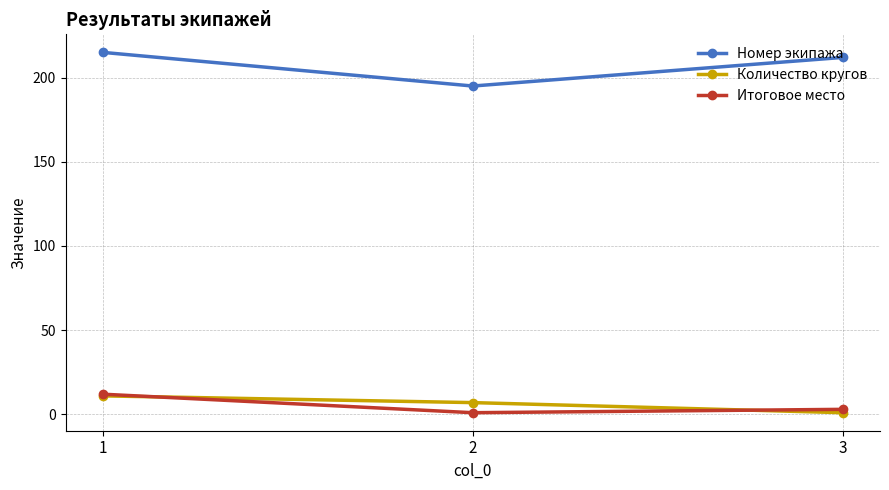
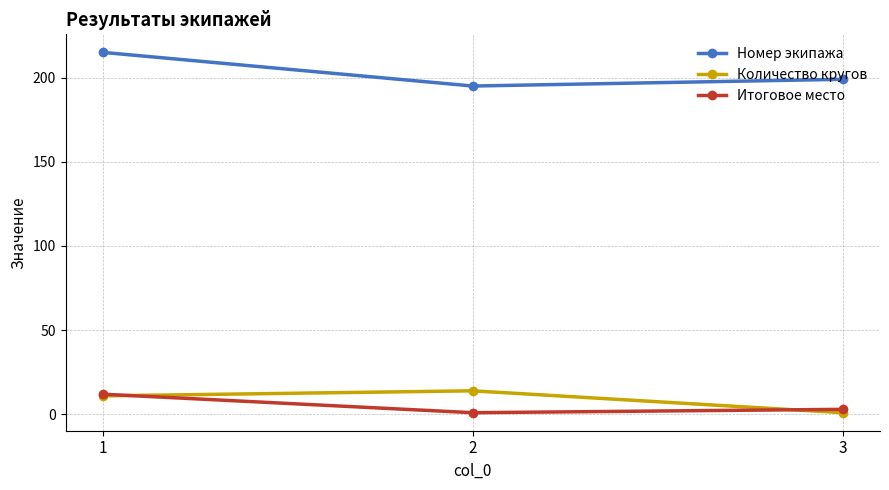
  {
    "Номер экипажа": {
      "1": 215,
      "2": 195,
-     "3": 212
+     "3": 199
    },
    "Количество кругов": {
-     "2": 7,
+     "2": 14,
      "3": 1
    },
    "Итоговое место": {
      "2": 1,
      "3": 3
    }
  }
